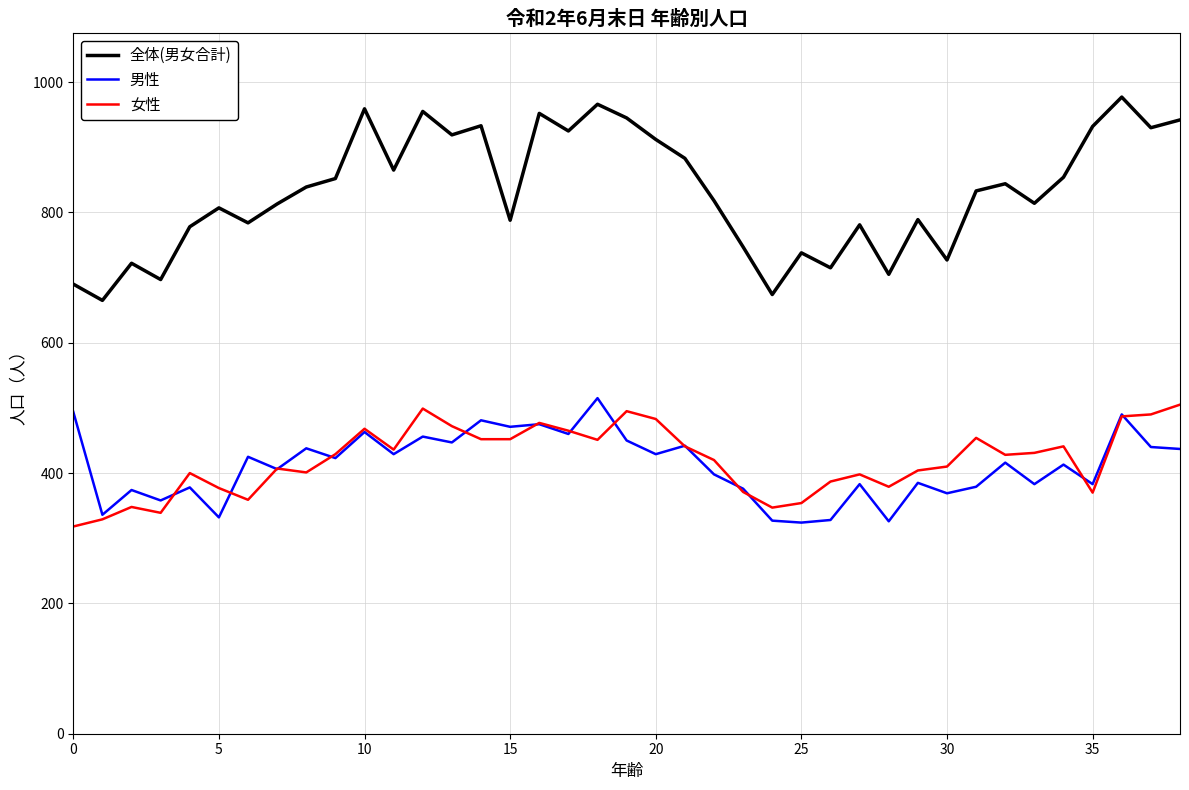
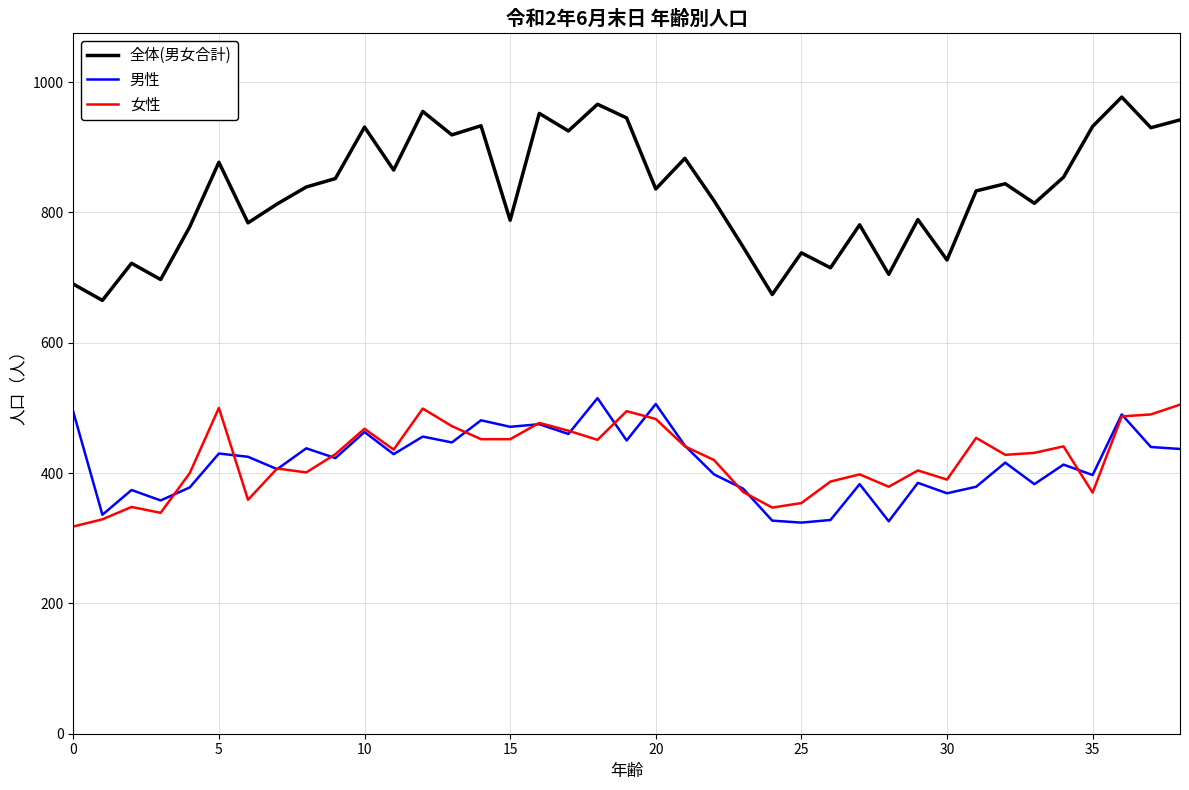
  {
    "全体(男女合計)": {
      "0": 690,
-     "5": 810,
-     "10": 960,
+     "5": 880,
+     "10": 930,
      "15": 790,
-     "20": 910,
+     "20": 840,
      "25": 740,
      "30": 730,
      "35": 930
    },
    "男性": {
      "0": 490,
-     "5": 330,
+     "5": 430,
      "10": 460,
      "15": 470,
-     "20": 430,
+     "20": 510,
      "25": 320,
      "30": 370,
-     "35": 380
+     "35": 400
    },
    "女性": {
      "0": 320,
-     "5": 380,
+     "5": 500,
      "10": 470,
      "15": 450,
      "20": 480,
      "25": 350,
-     "30": 410,
+     "30": 390,
      "35": 370
    }
  }
